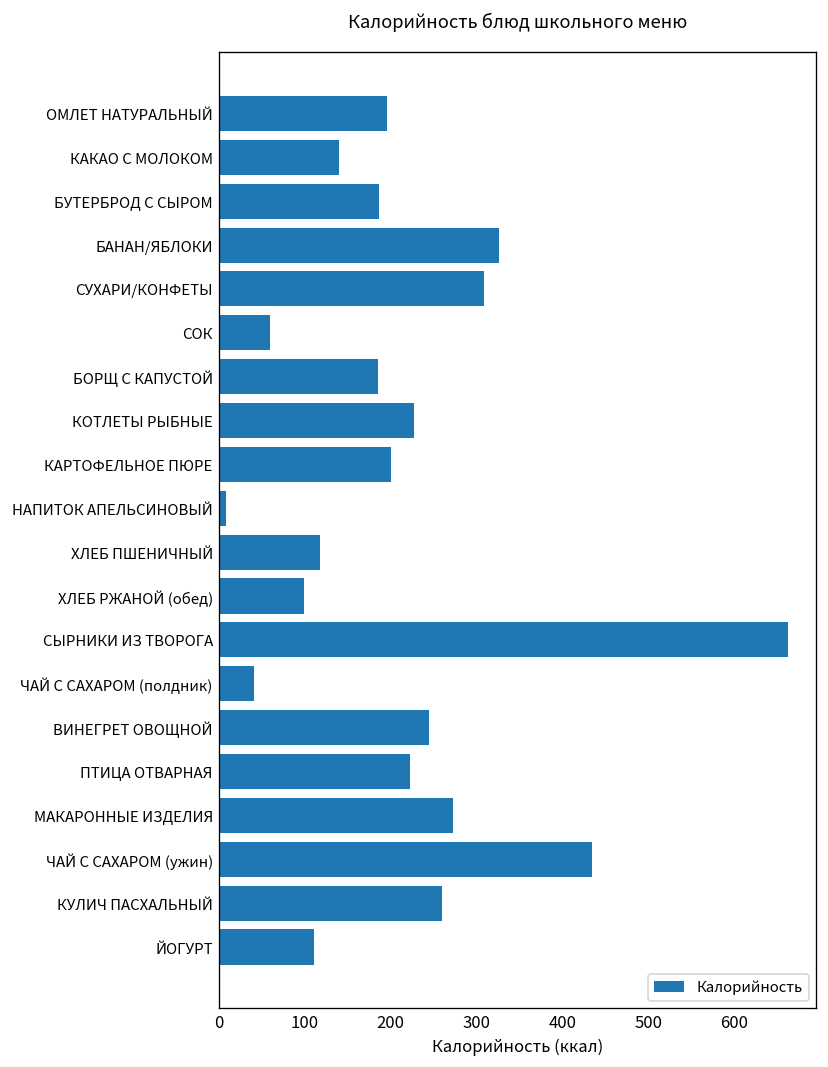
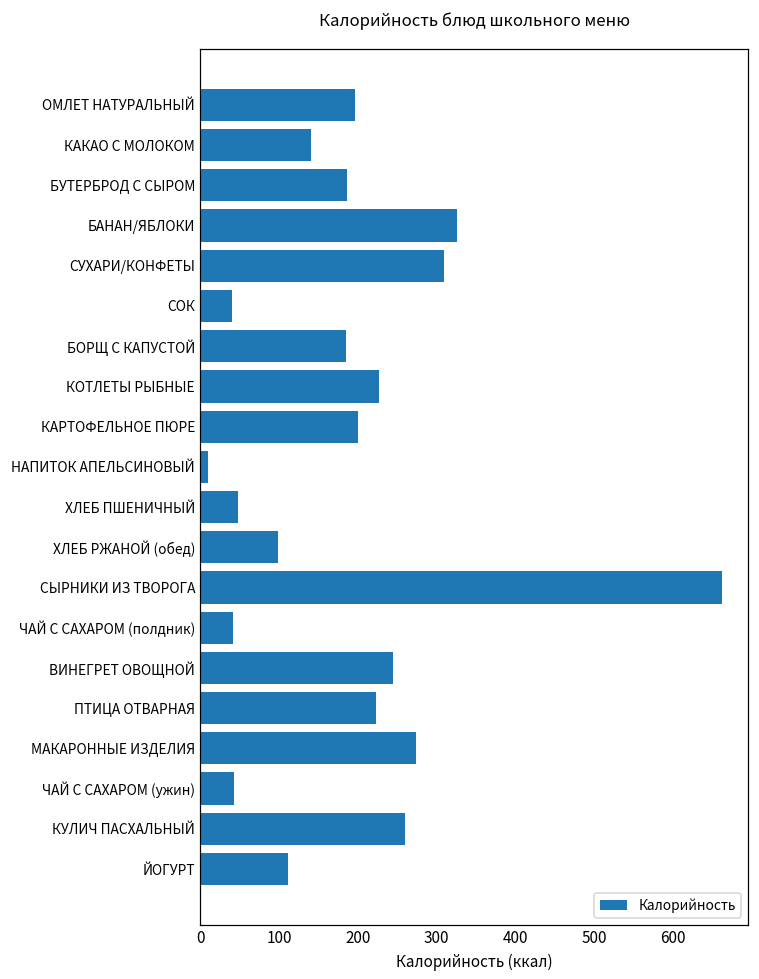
  {
    "ОМЛЕТ НАТУРАЛЬНЫЙ": 200,
    "КАКАО С МОЛОКОМ": 140,
    "БУТЕРБРОД С СЫРОМ": 190,
    "БАНАН/ЯБЛОКИ": 330,
    "СУХАРИ/КОНФЕТЫ": 310,
-   "СОК": 60,
+   "СОК": 40,
    "БОРЩ С КАПУСТОЙ": 190,
    "КОТЛЕТЫ РЫБНЫЕ": 230,
    "КАРТОФЕЛЬНОЕ ПЮРЕ": 200,
    "НАПИТОК АПЕЛЬСИНОВЫЙ": 10,
-   "ХЛЕБ ПШЕНИЧНЫЙ": 120,
+   "ХЛЕБ ПШЕНИЧНЫЙ": 50,
    "ХЛЕБ РЖАНОЙ (обед)": 100,
    "СЫРНИКИ ИЗ ТВОРОГА": 660,
    "ЧАЙ С САХАРОМ (полдник)": 40,
    "ВИНЕГРЕТ ОВОЩНОЙ": 250,
    "ПТИЦА ОТВАРНАЯ": 220,
    "МАКАРОННЫЕ ИЗДЕЛИЯ": 270,
-   "ЧАЙ С САХАРОМ (ужин)": 430,
+   "ЧАЙ С САХАРОМ (ужин)": 40,
    "КУЛИЧ ПАСХАЛЬНЫЙ": 260,
    "ЙОГУРТ": 110
  }
